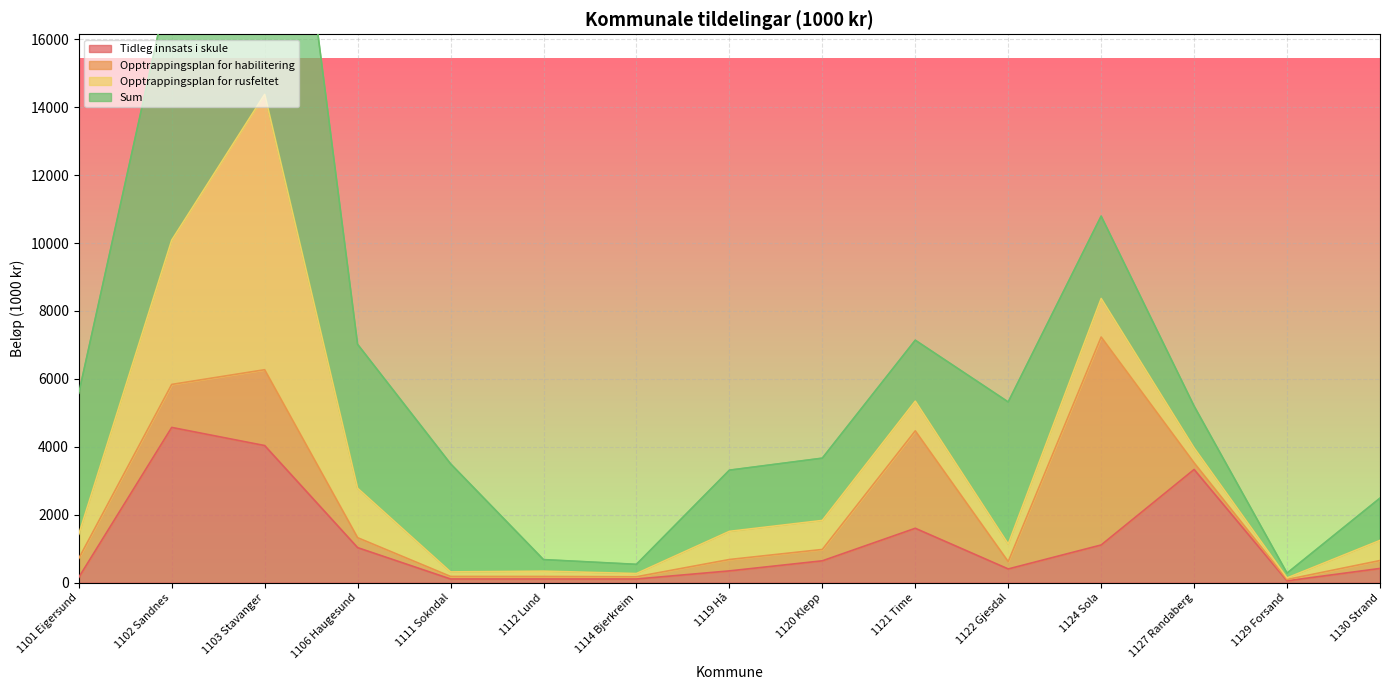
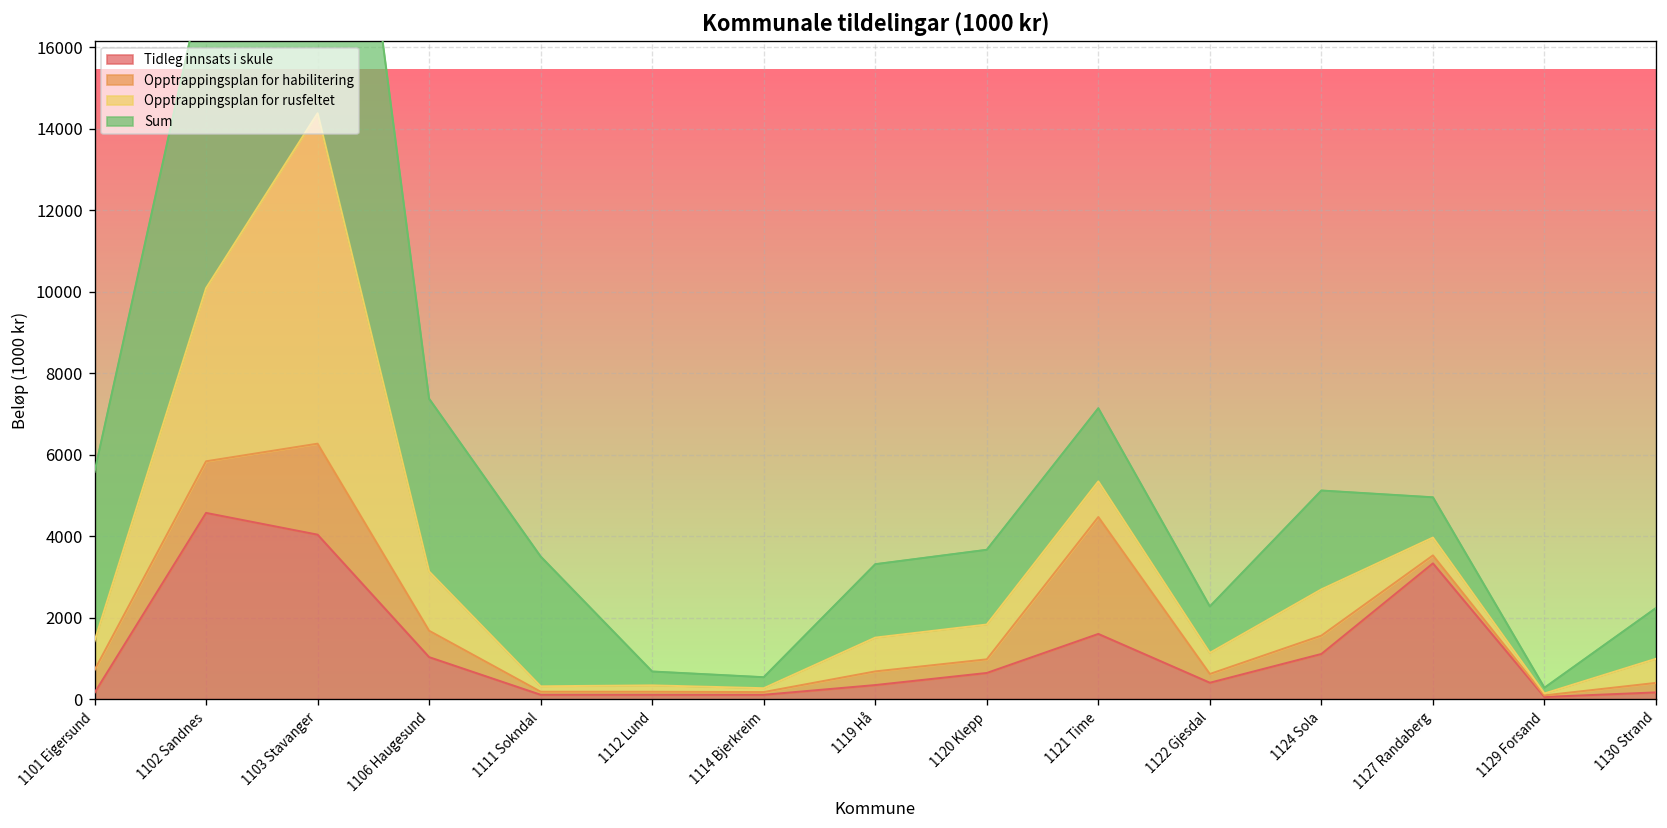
  {
    "Tidleg innsats i skule": {
      "1101 Eigersund": 200,
      "1102 Sandnes": 4600,
      "1103 Stavanger": 4000,
      "1106 Haugesund": 1000,
      "1111 Sokndal": 100,
      "1119 Hå": 300,
      "1120 Klepp": 600,
      "1121 Time": 1600,
      "1122 Gjesdal": 400,
      "1124 Sola": 1100,
      "1127 Randaberg": 3300,
-     "1130 Strand": 400
+     "1130 Strand": 200
    },
    "Opptrappingsplan for habilitering": {
      "1101 Eigersund": 600,
      "1102 Sandnes": 1300,
      "1103 Stavanger": 2200,
-     "1106 Haugesund": 300,
+     "1106 Haugesund": 600,
      "1111 Sokndal": 100,
      "1119 Hå": 300,
      "1120 Klepp": 300,
      "1121 Time": 2900,
      "1122 Gjesdal": 200,
-     "1124 Sola": 6100,
+     "1124 Sola": 400,
      "1127 Randaberg": 200,
      "1130 Strand": 200
    },
    "Opptrappingsplan for rusfeltet": {
      "1101 Eigersund": 700,
      "1102 Sandnes": 4200,
      "1106 Haugesund": 1500,
      "1111 Sokndal": 100,
      "1112 Lund": 200,
      "1114 Bjerkreim": 100,
      "1119 Hå": 800,
      "1120 Klepp": 900,
      "1121 Time": 900,
      "1122 Gjesdal": 500,
      "1124 Sola": 1100,
      "1127 Randaberg": 400,
      "1130 Strand": 600
    },
    "Sum": {
      "1101 Eigersund": 4200,
      "1106 Haugesund": 4200,
      "1111 Sokndal": 3200,
      "1112 Lund": 300,
      "1114 Bjerkreim": 300,
      "1119 Hå": 1800,
      "1120 Klepp": 1800,
      "1121 Time": 1800,
-     "1122 Gjesdal": 4200,
+     "1122 Gjesdal": 1100,
      "1124 Sola": 2400,
-     "1127 Randaberg": 1200,
+     "1127 Randaberg": 1000,
      "1129 Forsand": 100,
      "1130 Strand": 1200
    }
  }
